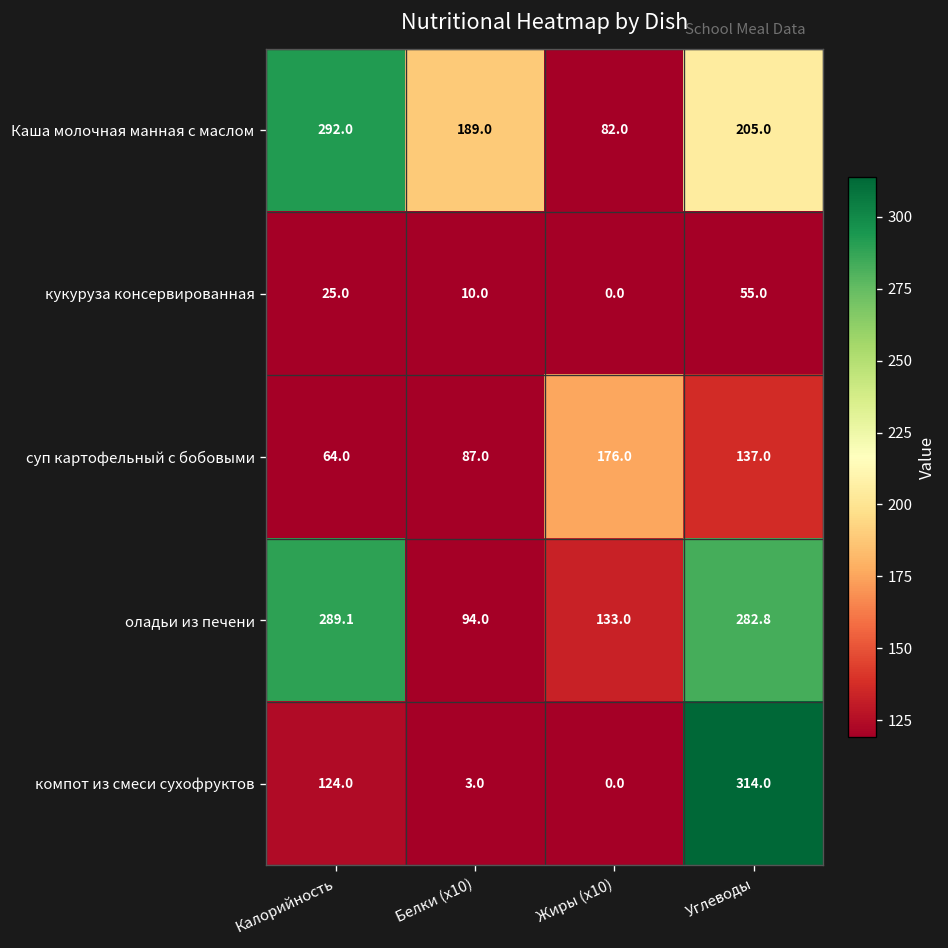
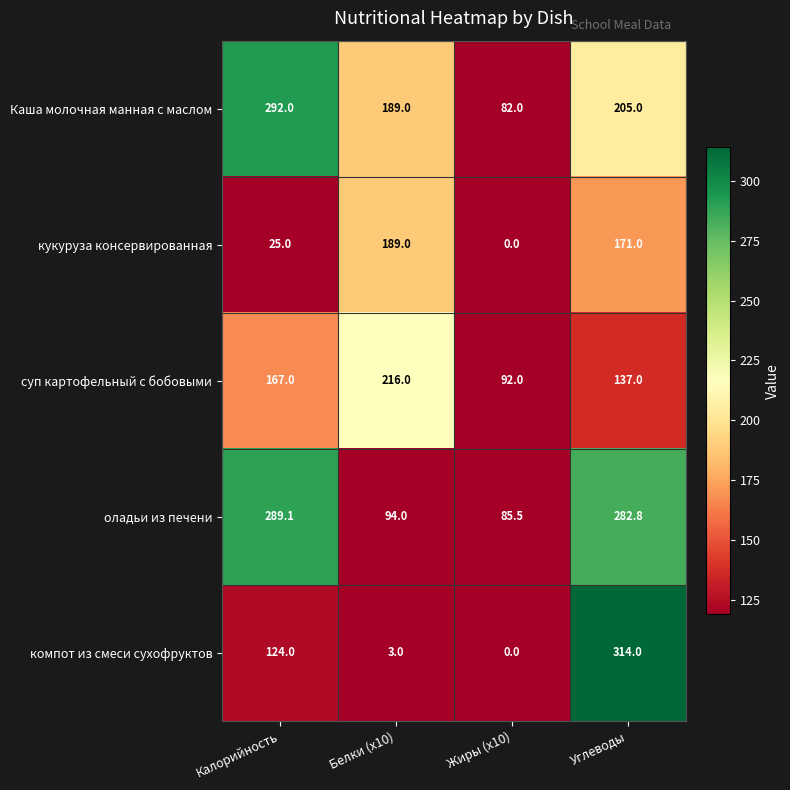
  {
    "Каша молочная манная с маслом": {
      "Калорийность": 292.0,
      "Белки (x10)": 189.0,
      "Жиры (x10)": 82.0,
      "Углеводы": 205.0
    },
    "кукуруза консервированная": {
      "Калорийность": 25.0,
-     "Белки (x10)": 10.0,
+     "Белки (x10)": 189.0,
      "Жиры (x10)": 0.0,
-     "Углеводы": 55.0
+     "Углеводы": 171.0
    },
    "суп картофельный с бобовыми": {
-     "Калорийность": 64.0,
-     "Белки (x10)": 87.0,
-     "Жиры (x10)": 176.0,
+     "Калорийность": 167.0,
+     "Белки (x10)": 216.0,
+     "Жиры (x10)": 92.0,
      "Углеводы": 137.0
    },
    "оладьи из печени": {
      "Калорийность": 289.1,
      "Белки (x10)": 94.0,
-     "Жиры (x10)": 133.0,
+     "Жиры (x10)": 85.5,
      "Углеводы": 282.8
    },
    "компот из смеси сухофруктов": {
      "Калорийность": 124.0,
      "Белки (x10)": 3.0,
      "Жиры (x10)": 0.0,
      "Углеводы": 314.0
    }
  }
